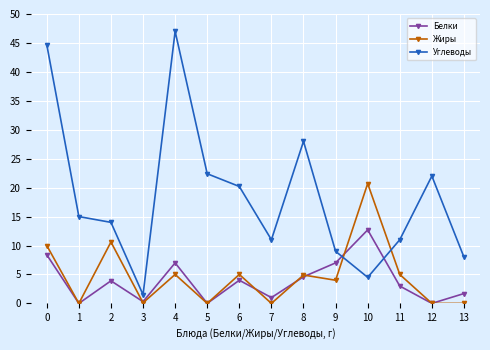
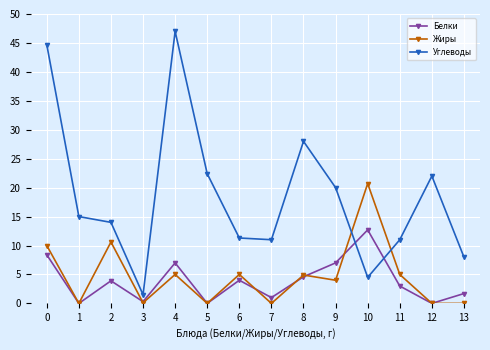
  {
    "Белки": {
      "0": 8,
      "2": 4,
      "4": 7,
      "6": 4,
      "7": 1,
      "9": 7,
      "10": 13,
      "11": 3,
      "13": 2
    },
    "Жиры": {
      "0": 10,
      "2": 11,
      "4": 5,
      "6": 5,
      "7": 0,
      "9": 4,
      "10": 21,
      "11": 5,
      "13": 0
    },
    "Углеводы": {
      "0": 45,
      "1": 15,
      "2": 14,
      "3": 2,
      "4": 47,
      "5": 22,
-     "6": 20,
+     "6": 11,
      "7": 11,
      "8": 28,
-     "9": 9,
+     "9": 20,
      "10": 5,
      "11": 11,
      "12": 22,
      "13": 8
    }
  }
